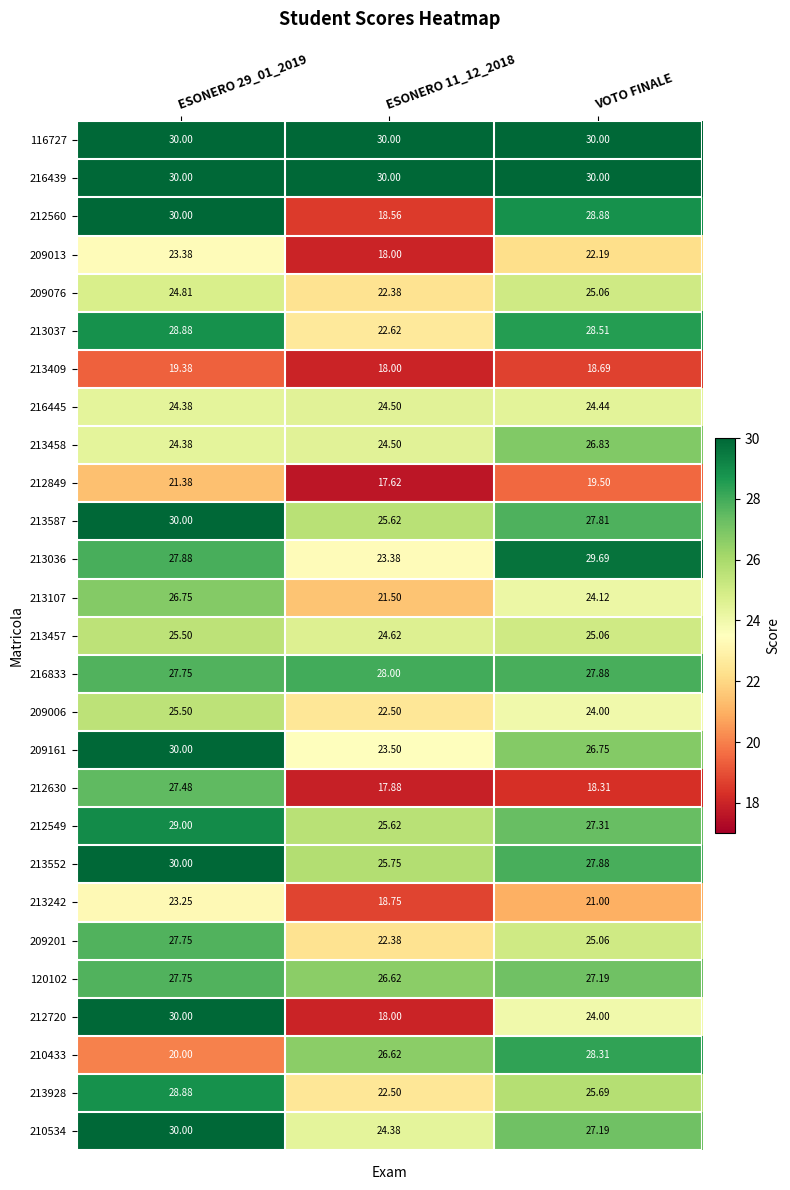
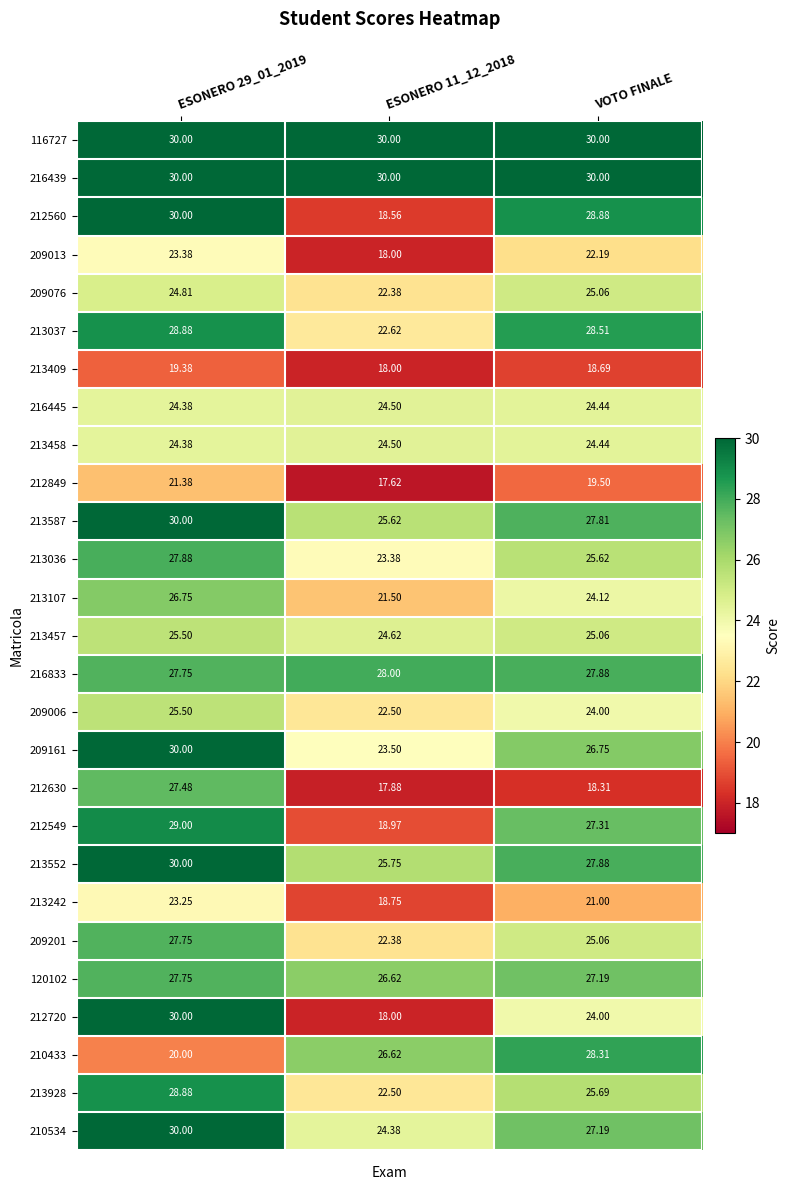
  {
    "116727": {
      "ESONERO 29_01_2019": 30.00,
      "ESONERO 11_12_2018": 30.00,
      "VOTO FINALE": 30.00
    },
    "216439": {
      "ESONERO 29_01_2019": 30.00,
      "ESONERO 11_12_2018": 30.00,
      "VOTO FINALE": 30.00
    },
    "212560": {
      "ESONERO 29_01_2019": 30.00,
      "ESONERO 11_12_2018": 18.56,
      "VOTO FINALE": 28.88
    },
    "209013": {
      "ESONERO 29_01_2019": 23.38,
      "ESONERO 11_12_2018": 18.00,
      "VOTO FINALE": 22.19
    },
    "209076": {
      "ESONERO 29_01_2019": 24.81,
      "ESONERO 11_12_2018": 22.38,
      "VOTO FINALE": 25.06
    },
    "213037": {
      "ESONERO 29_01_2019": 28.88,
      "ESONERO 11_12_2018": 22.62,
      "VOTO FINALE": 28.51
    },
    "213409": {
      "ESONERO 29_01_2019": 19.38,
      "ESONERO 11_12_2018": 18.00,
      "VOTO FINALE": 18.69
    },
    "216445": {
      "ESONERO 29_01_2019": 24.38,
      "ESONERO 11_12_2018": 24.50,
      "VOTO FINALE": 24.44
    },
    "213458": {
      "ESONERO 29_01_2019": 24.38,
      "ESONERO 11_12_2018": 24.50,
-     "VOTO FINALE": 26.83
+     "VOTO FINALE": 24.44
    },
    "212849": {
      "ESONERO 29_01_2019": 21.38,
      "ESONERO 11_12_2018": 17.62,
      "VOTO FINALE": 19.50
    },
    "213587": {
      "ESONERO 29_01_2019": 30.00,
      "ESONERO 11_12_2018": 25.62,
      "VOTO FINALE": 27.81
    },
    "213036": {
      "ESONERO 29_01_2019": 27.88,
      "ESONERO 11_12_2018": 23.38,
-     "VOTO FINALE": 29.69
+     "VOTO FINALE": 25.62
    },
    "213107": {
      "ESONERO 29_01_2019": 26.75,
      "ESONERO 11_12_2018": 21.50,
      "VOTO FINALE": 24.12
    },
    "213457": {
      "ESONERO 29_01_2019": 25.50,
      "ESONERO 11_12_2018": 24.62,
      "VOTO FINALE": 25.06
    },
    "216833": {
      "ESONERO 29_01_2019": 27.75,
      "ESONERO 11_12_2018": 28.00,
      "VOTO FINALE": 27.88
    },
    "209006": {
      "ESONERO 29_01_2019": 25.50,
      "ESONERO 11_12_2018": 22.50,
      "VOTO FINALE": 24.00
    },
    "209161": {
      "ESONERO 29_01_2019": 30.00,
      "ESONERO 11_12_2018": 23.50,
      "VOTO FINALE": 26.75
    },
    "212630": {
      "ESONERO 29_01_2019": 27.48,
      "ESONERO 11_12_2018": 17.88,
      "VOTO FINALE": 18.31
    },
    "212549": {
      "ESONERO 29_01_2019": 29.00,
-     "ESONERO 11_12_2018": 25.62,
+     "ESONERO 11_12_2018": 18.97,
      "VOTO FINALE": 27.31
    },
    "213552": {
      "ESONERO 29_01_2019": 30.00,
      "ESONERO 11_12_2018": 25.75,
      "VOTO FINALE": 27.88
    },
    "213242": {
      "ESONERO 29_01_2019": 23.25,
      "ESONERO 11_12_2018": 18.75,
      "VOTO FINALE": 21.00
    },
    "209201": {
      "ESONERO 29_01_2019": 27.75,
      "ESONERO 11_12_2018": 22.38,
      "VOTO FINALE": 25.06
    },
    "120102": {
      "ESONERO 29_01_2019": 27.75,
      "ESONERO 11_12_2018": 26.62,
      "VOTO FINALE": 27.19
    },
    "212720": {
      "ESONERO 29_01_2019": 30.00,
      "ESONERO 11_12_2018": 18.00,
      "VOTO FINALE": 24.00
    },
    "210433": {
      "ESONERO 29_01_2019": 20.00,
      "ESONERO 11_12_2018": 26.62,
      "VOTO FINALE": 28.31
    },
    "213928": {
      "ESONERO 29_01_2019": 28.88,
      "ESONERO 11_12_2018": 22.50,
      "VOTO FINALE": 25.69
    },
    "210534": {
      "ESONERO 29_01_2019": 30.00,
      "ESONERO 11_12_2018": 24.38,
      "VOTO FINALE": 27.19
    }
  }
